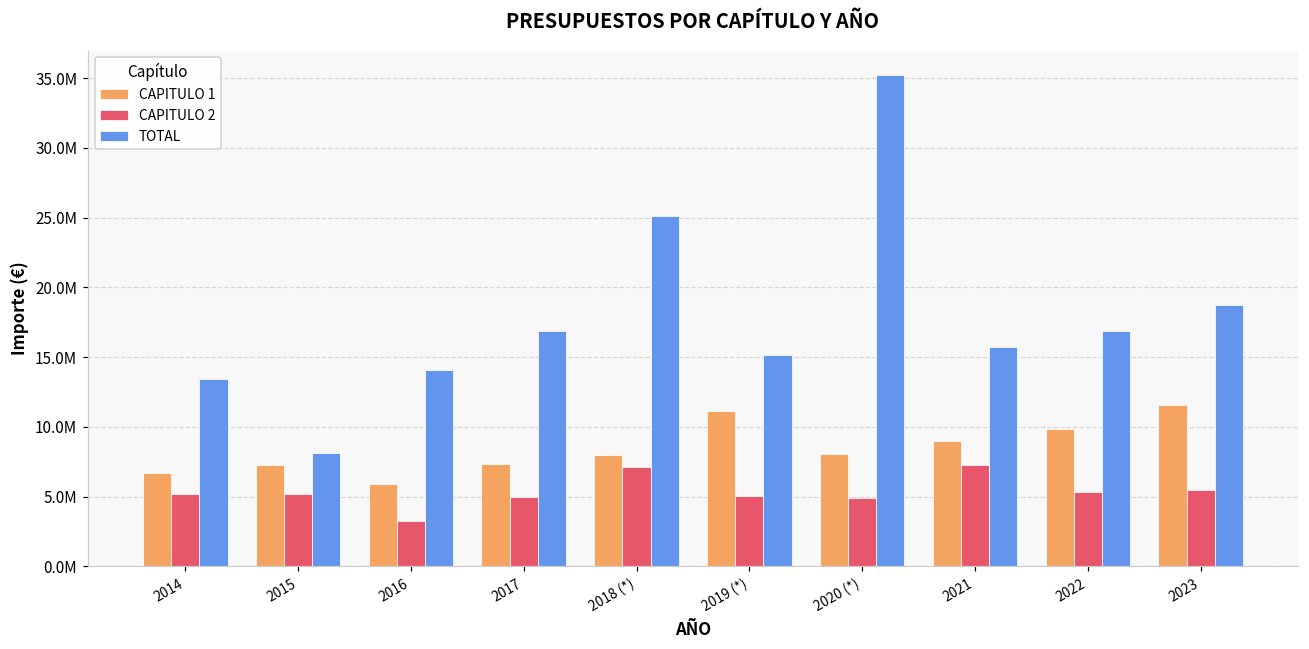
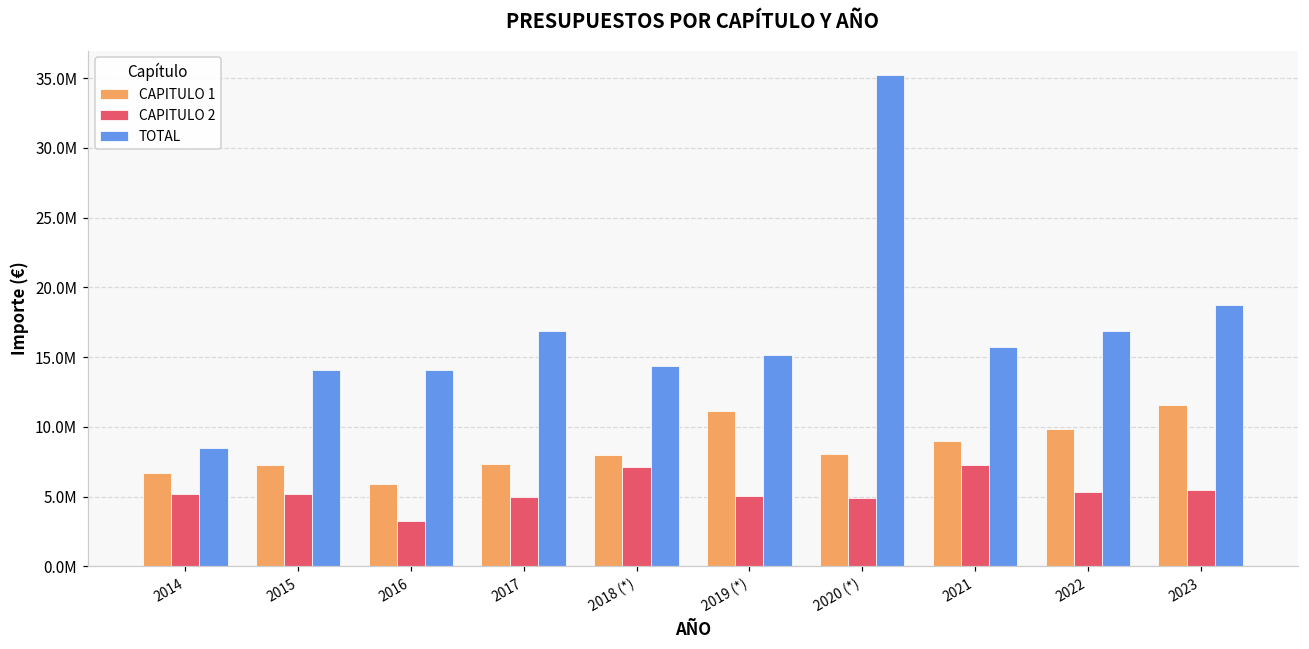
  {
    "CAPITULO 1": {
      "2014": 6700000,
      "2015": 7300000,
      "2016": 5900000,
      "2017": 7400000,
      "2018 (*)": 8000000,
      "2019 (*)": 11100000,
      "2020 (*)": 8000000,
      "2021": 9000000,
      "2022": 9900000,
      "2023": 11600000
    },
    "CAPITULO 2": {
      "2014": 5200000,
      "2015": 5200000,
      "2016": 3300000,
      "2017": 5000000,
      "2018 (*)": 7100000,
      "2019 (*)": 5100000,
      "2020 (*)": 4900000,
      "2021": 7300000,
      "2022": 5400000,
      "2023": 5500000
    },
    "TOTAL": {
-     "2014": 13500000,
-     "2015": 8200000,
+     "2014": 8500000,
+     "2015": 14100000,
      "2016": 14100000,
      "2017": 16900000,
-     "2018 (*)": 25100000,
+     "2018 (*)": 14400000,
      "2019 (*)": 15200000,
      "2020 (*)": 35200000,
      "2021": 15800000,
      "2022": 16900000,
      "2023": 18800000
    }
  }
